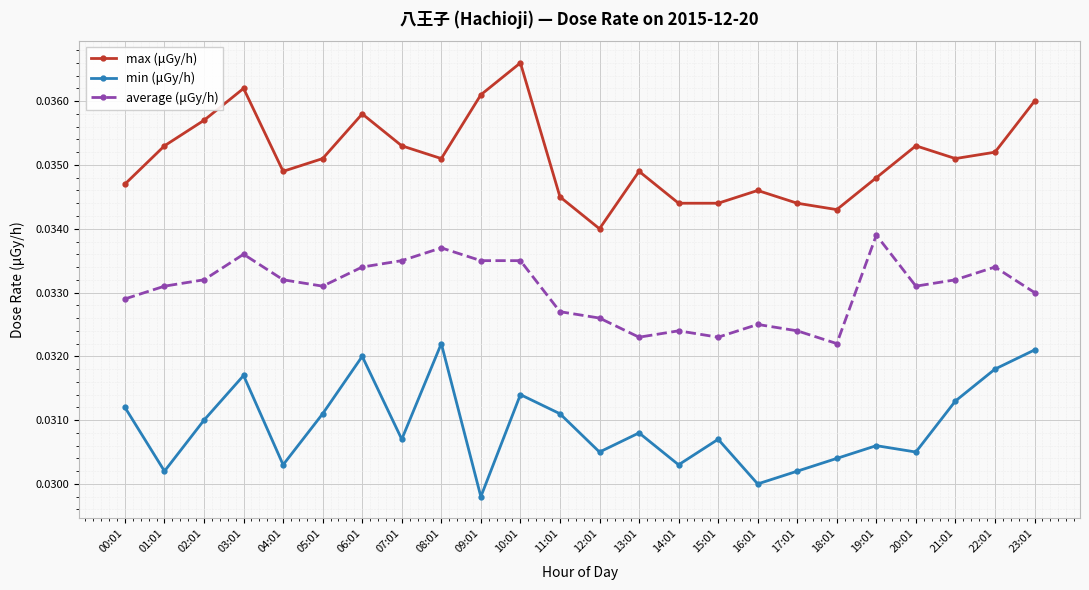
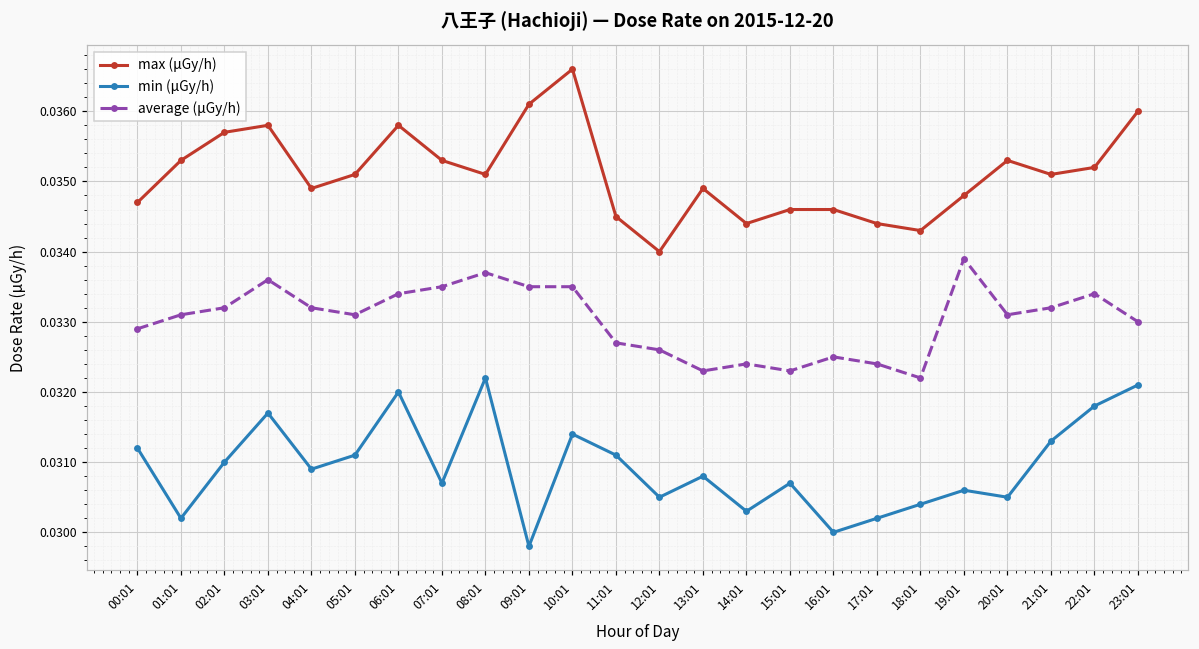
  {
    "max (μGy/h)": {
      "00:01": 0.0347,
      "01:01": 0.0353,
      "02:01": 0.0357,
-     "03:01": 0.0362,
+     "03:01": 0.0358,
      "04:01": 0.0349,
      "05:01": 0.0351,
      "06:01": 0.0358,
      "07:01": 0.0353,
      "08:01": 0.0351,
      "09:01": 0.0361,
      "10:01": 0.0366,
      "11:01": 0.0345,
      "12:01": 0.0340,
      "13:01": 0.0349,
      "14:01": 0.0344,
-     "15:01": 0.0344,
+     "15:01": 0.0346,
      "16:01": 0.0346,
      "17:01": 0.0344,
      "18:01": 0.0343,
      "19:01": 0.0348,
      "20:01": 0.0353,
      "21:01": 0.0351,
      "22:01": 0.0352,
      "23:01": 0.0360
    },
    "min (μGy/h)": {
      "00:01": 0.0312,
      "01:01": 0.0302,
      "02:01": 0.0310,
      "03:01": 0.0317,
-     "04:01": 0.0303,
+     "04:01": 0.0309,
      "05:01": 0.0311,
      "06:01": 0.0320,
      "07:01": 0.0307,
      "08:01": 0.0322,
      "09:01": 0.0298,
      "10:01": 0.0314,
      "11:01": 0.0311,
      "12:01": 0.0305,
      "13:01": 0.0308,
      "14:01": 0.0303,
      "15:01": 0.0307,
      "16:01": 0.0300,
      "17:01": 0.0302,
      "18:01": 0.0304,
      "19:01": 0.0306,
      "20:01": 0.0305,
      "21:01": 0.0313,
      "22:01": 0.0318,
      "23:01": 0.0321
    },
    "average (μGy/h)": {
      "00:01": 0.0329,
      "01:01": 0.0331,
      "02:01": 0.0332,
      "03:01": 0.0336,
      "04:01": 0.0332,
      "05:01": 0.0331,
      "06:01": 0.0334,
      "07:01": 0.0335,
      "08:01": 0.0337,
      "09:01": 0.0335,
      "10:01": 0.0335,
      "11:01": 0.0327,
      "12:01": 0.0326,
      "13:01": 0.0323,
      "14:01": 0.0324,
      "15:01": 0.0323,
      "16:01": 0.0325,
      "17:01": 0.0324,
      "18:01": 0.0322,
      "19:01": 0.0339,
      "20:01": 0.0331,
      "21:01": 0.0332,
      "22:01": 0.0334,
      "23:01": 0.0330
    }
  }
